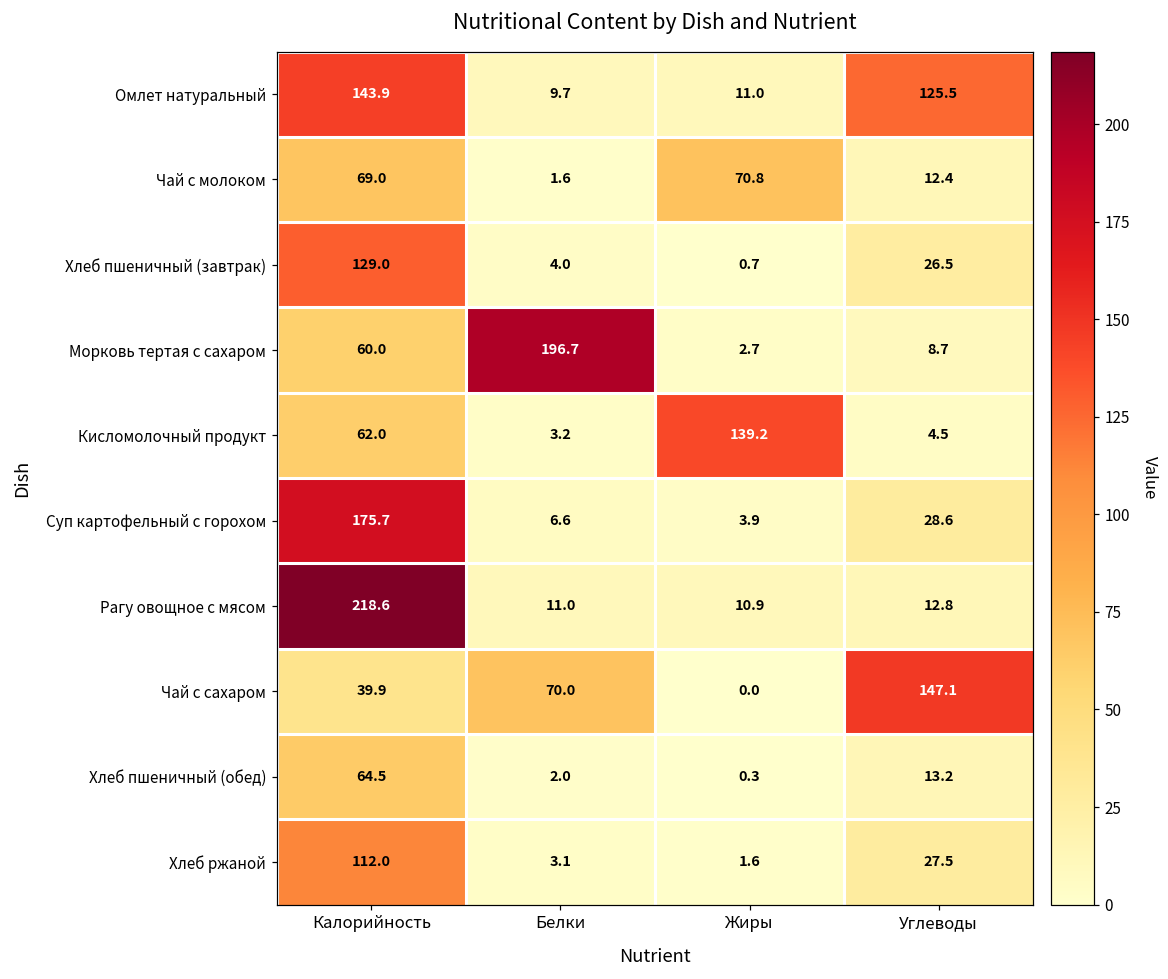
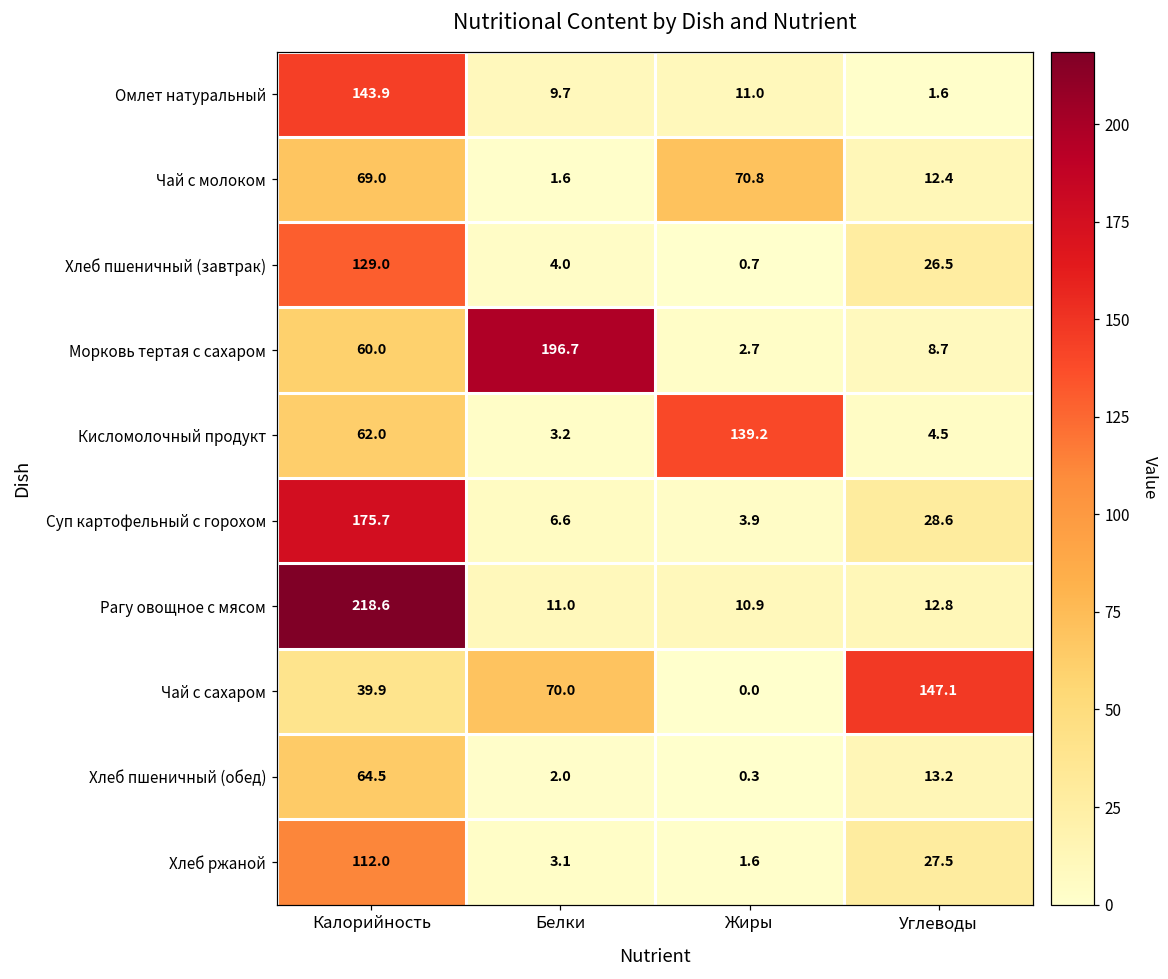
  {
    "Омлет натуральный": {
      "Калорийность": 143.9,
      "Белки": 9.7,
      "Жиры": 11.0,
-     "Углеводы": 125.5
+     "Углеводы": 1.6
    },
    "Чай с молоком": {
      "Калорийность": 69.0,
      "Белки": 1.6,
      "Жиры": 70.8,
      "Углеводы": 12.4
    },
    "Хлеб пшеничный (завтрак)": {
      "Калорийность": 129.0,
      "Белки": 4.0,
      "Жиры": 0.7,
      "Углеводы": 26.5
    },
    "Морковь тертая с сахаром": {
      "Калорийность": 60.0,
      "Белки": 196.7,
      "Жиры": 2.7,
      "Углеводы": 8.7
    },
    "Кисломолочный продукт": {
      "Калорийность": 62.0,
      "Белки": 3.2,
      "Жиры": 139.2,
      "Углеводы": 4.5
    },
    "Суп картофельный с горохом": {
      "Калорийность": 175.7,
      "Белки": 6.6,
      "Жиры": 3.9,
      "Углеводы": 28.6
    },
    "Рагу овощное с мясом": {
      "Калорийность": 218.6,
      "Белки": 11.0,
      "Жиры": 10.9,
      "Углеводы": 12.8
    },
    "Чай с сахаром": {
      "Калорийность": 39.9,
      "Белки": 70.0,
      "Жиры": 0.0,
      "Углеводы": 147.1
    },
    "Хлеб пшеничный (обед)": {
      "Калорийность": 64.5,
      "Белки": 2.0,
      "Жиры": 0.3,
      "Углеводы": 13.2
    },
    "Хлеб ржаной": {
      "Калорийность": 112.0,
      "Белки": 3.1,
      "Жиры": 1.6,
      "Углеводы": 27.5
    }
  }
